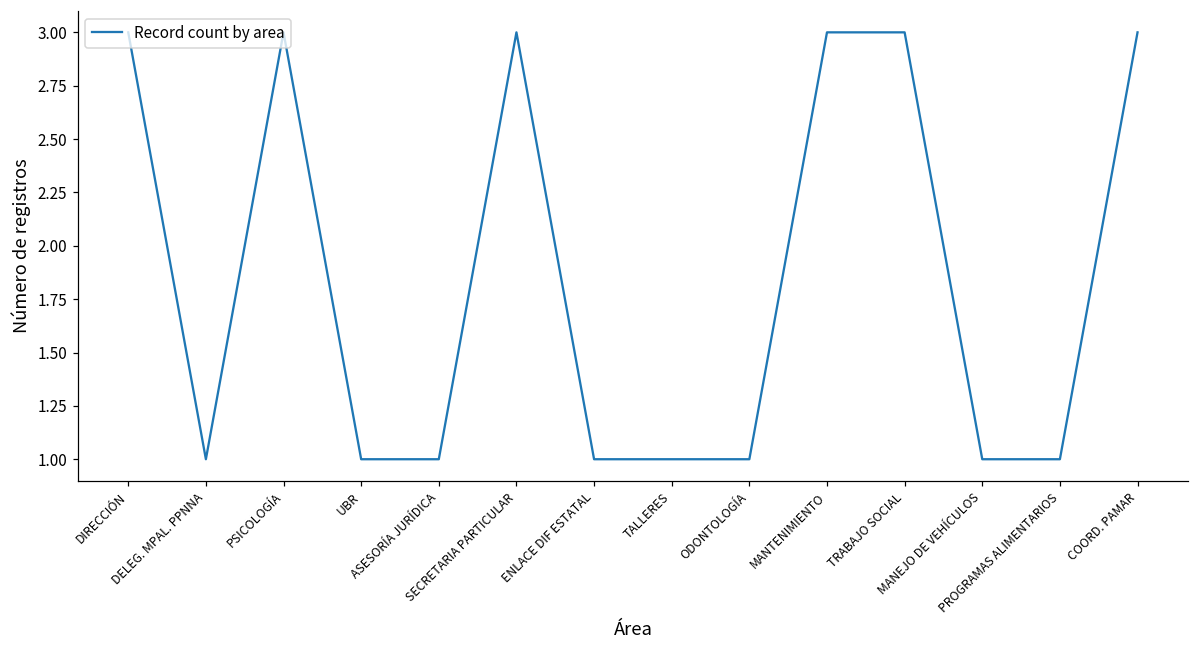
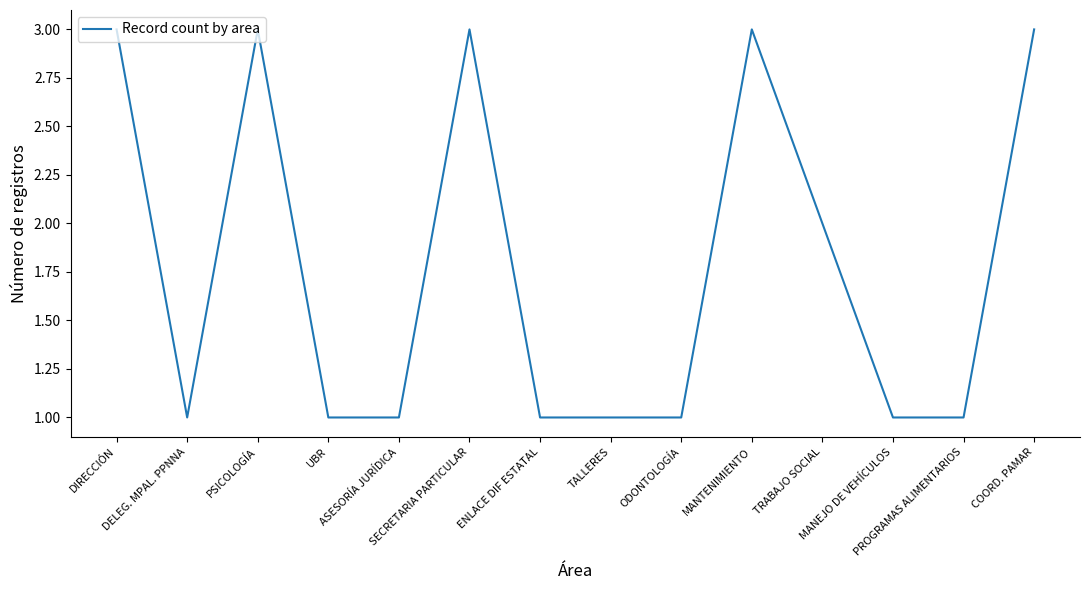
  {
    "DELEG. MPAL. PPNNA": 1,
    "UBR": 1,
    "ASESORÍA JURÍDICA": 1,
    "SECRETARIA PARTICULAR": 3,
    "ENLACE DIF ESTATAL": 1,
    "TALLERES": 1,
    "ODONTOLOGÍA": 1,
    "MANTENIMIENTO": 3,
-   "TRABAJO SOCIAL": 3,
+   "TRABAJO SOCIAL": 2,
    "MANEJO DE VEHÍCULOS": 1,
    "PROGRAMAS ALIMENTARIOS": 1,
    "COORD. PAMAR": 3
  }
